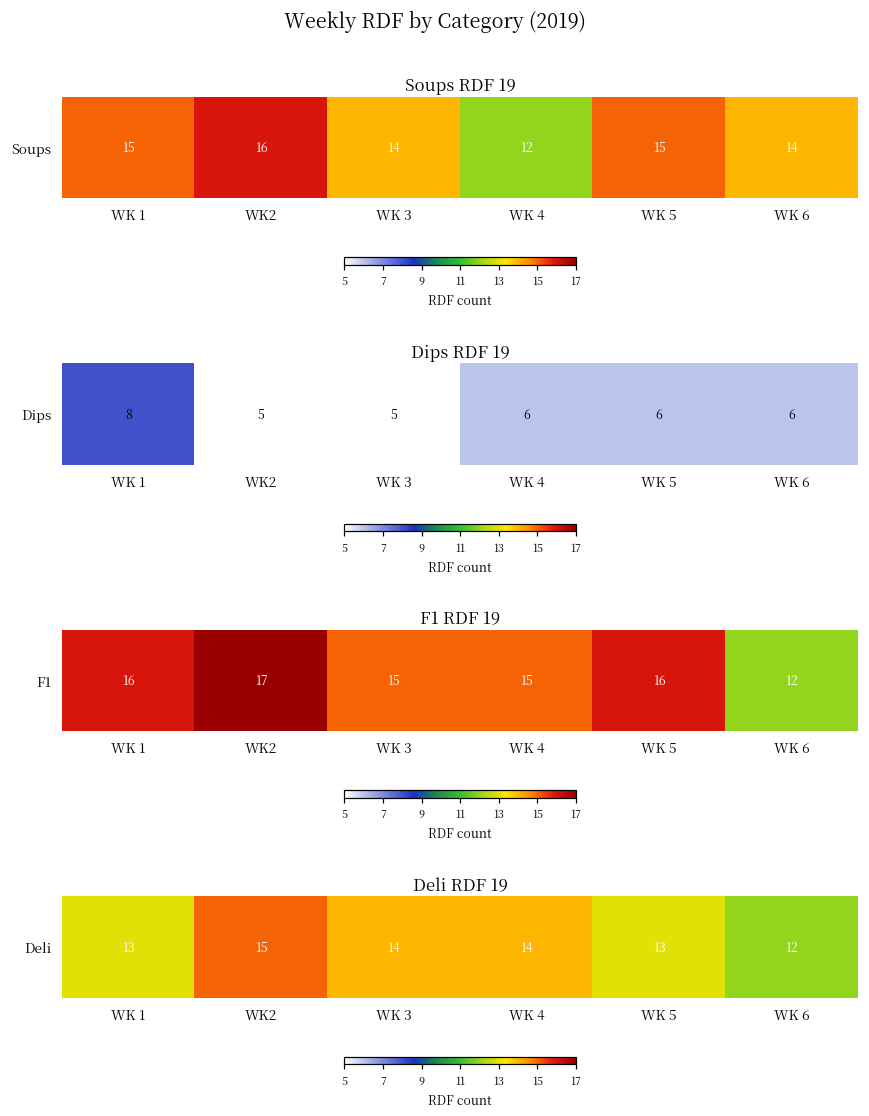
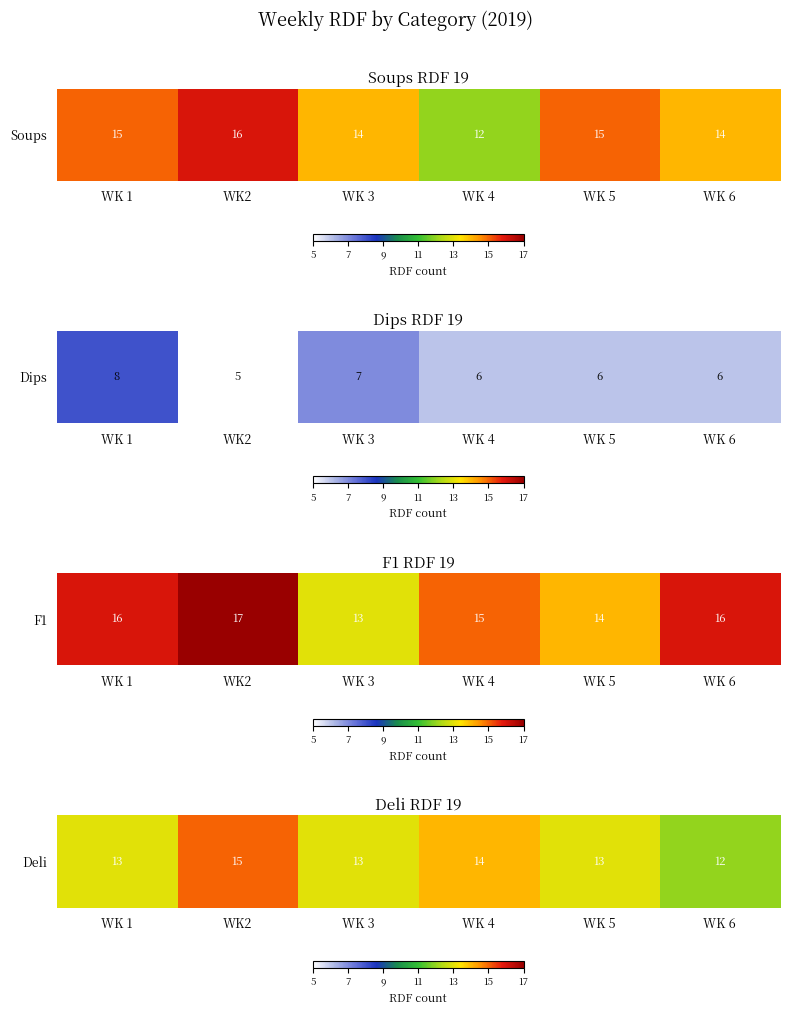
  {
    "Soups RDF 19": {
      "Soups": {
        "WK 1": 15,
        "WK2": 16,
        "WK 3": 14,
        "WK 4": 12,
        "WK 5": 15,
        "WK 6": 14
      }
    },
    "Dips RDF 19": {
      "Dips": {
        "WK 1": 8,
        "WK2": 5,
-       "WK 3": 5,
+       "WK 3": 7,
        "WK 4": 6,
        "WK 5": 6,
        "WK 6": 6
      }
    },
    "F1 RDF 19": {
      "F1": {
        "WK 1": 16,
        "WK2": 17,
-       "WK 3": 15,
+       "WK 3": 13,
        "WK 4": 15,
-       "WK 5": 16,
-       "WK 6": 12
+       "WK 5": 14,
+       "WK 6": 16
      }
    },
    "Deli RDF 19": {
      "Deli": {
        "WK 1": 13,
        "WK2": 15,
-       "WK 3": 14,
+       "WK 3": 13,
        "WK 4": 14,
        "WK 5": 13,
        "WK 6": 12
      }
    }
  }
